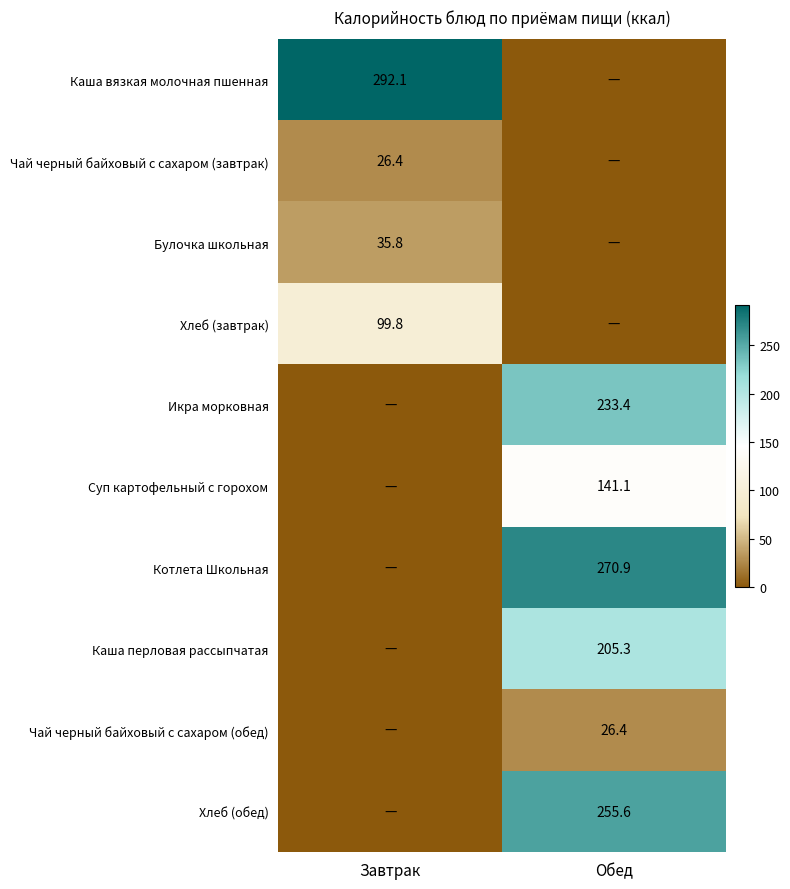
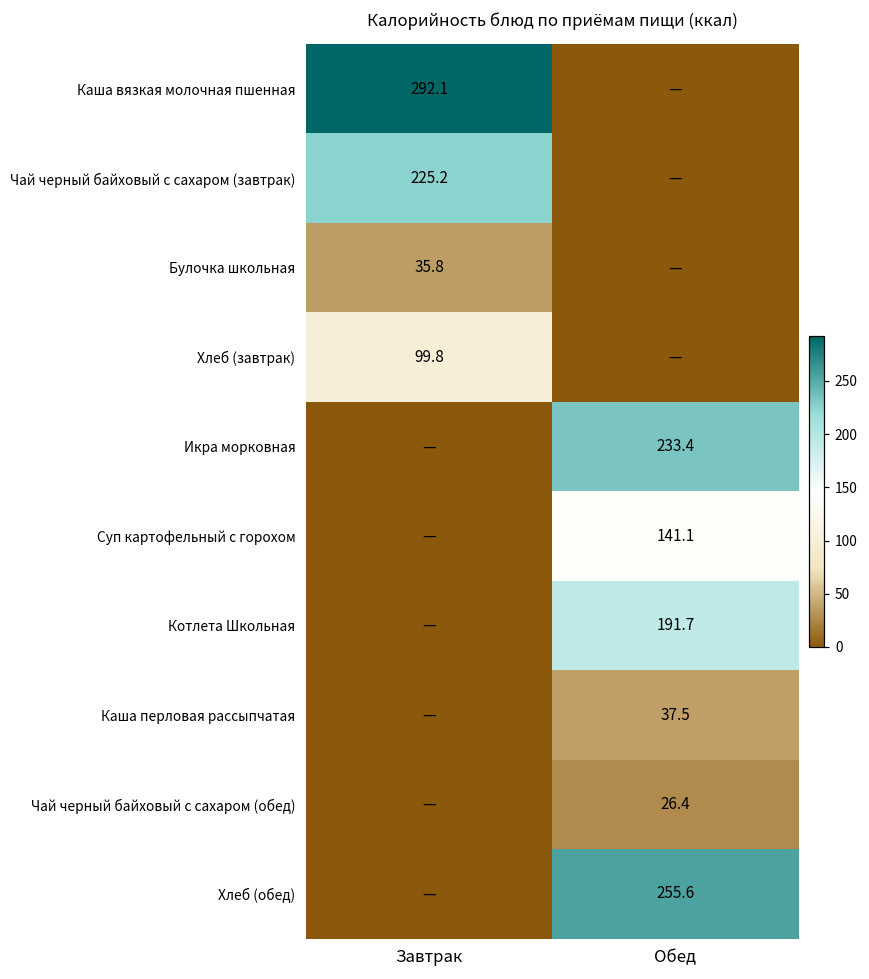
  {
    "Каша вязкая молочная пшенная": {
      "Завтрак": 292.1
    },
    "Чай черный байховый с сахаром (завтрак)": {
-     "Завтрак": 26.4
+     "Завтрак": 225.2
    },
    "Булочка школьная": {
      "Завтрак": 35.8
    },
    "Хлеб (завтрак)": {
      "Завтрак": 99.8
    },
    "Икра морковная": {
      "Обед": 233.4
    },
    "Суп картофельный с горохом": {
      "Обед": 141.1
    },
    "Котлета Школьная": {
-     "Обед": 270.9
+     "Обед": 191.7
    },
    "Каша перловая рассыпчатая": {
-     "Обед": 205.3
+     "Обед": 37.5
    },
    "Чай черный байховый с сахаром (обед)": {
      "Обед": 26.4
    },
    "Хлеб (обед)": {
      "Обед": 255.6
    }
  }
